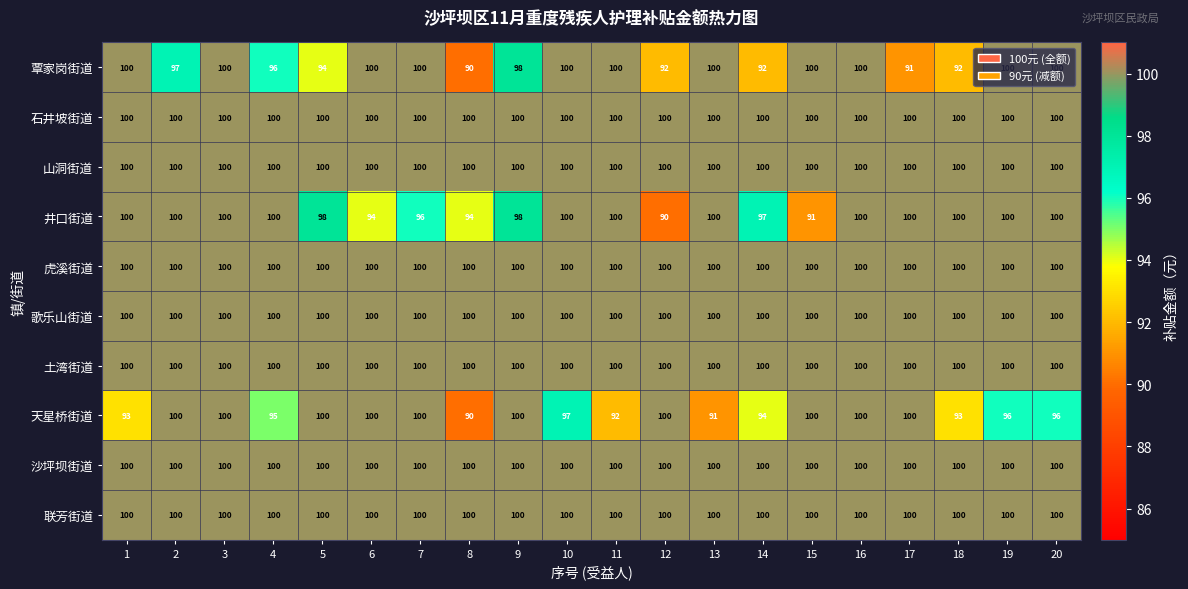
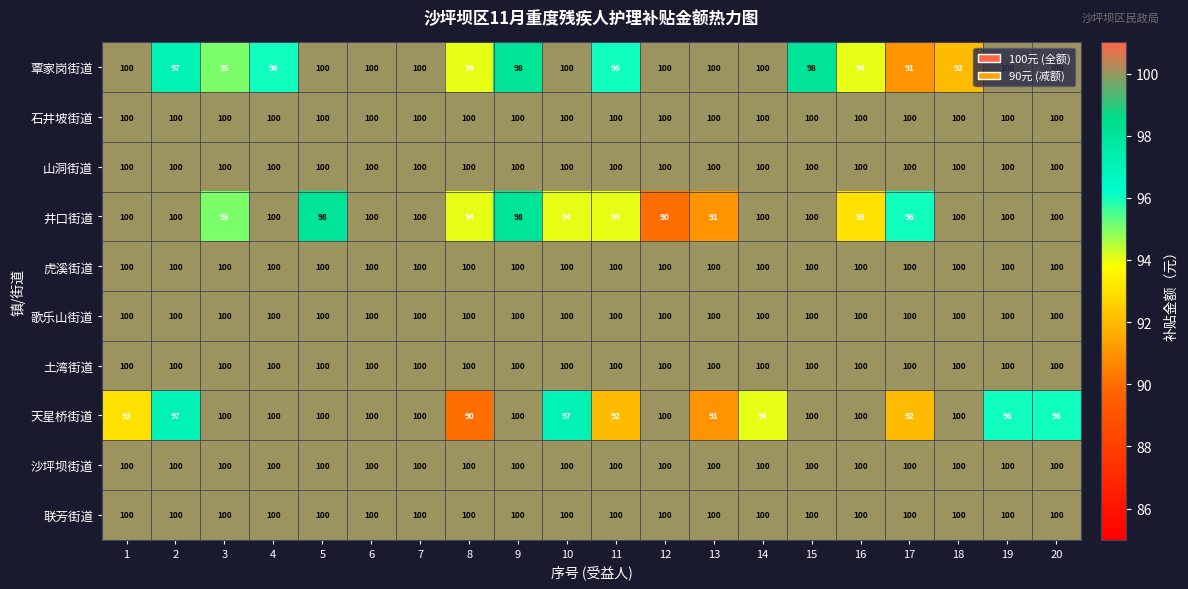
  {
    "覃家岗街道": {
      "1": 100,
      "2": 97,
-     "3": 100,
+     "3": 95,
      "4": 96,
-     "5": 94,
+     "5": 100,
      "6": 100,
      "7": 100,
-     "8": 90,
+     "8": 94,
      "9": 98,
      "10": 100,
-     "11": 100,
-     "12": 92,
+     "11": 96,
+     "12": 100,
      "13": 100,
-     "14": 92,
-     "15": 100,
-     "16": 100,
+     "14": 100,
+     "15": 98,
+     "16": 94,
      "17": 91,
      "18": 92
    },
    "石井坡街道": {
      "1": 100,
      "2": 100,
      "3": 100,
      "4": 100,
      "5": 100,
      "6": 100,
      "7": 100,
      "8": 100,
      "9": 100,
      "10": 100,
      "11": 100,
      "12": 100,
      "13": 100,
      "14": 100,
      "15": 100,
      "16": 100,
      "17": 100,
      "18": 100,
      "19": 100,
      "20": 100
    },
    "山洞街道": {
      "1": 100,
      "2": 100,
      "3": 100,
      "4": 100,
      "5": 100,
      "6": 100,
      "7": 100,
      "8": 100,
      "9": 100,
      "10": 100,
      "11": 100,
      "12": 100,
      "13": 100,
      "14": 100,
      "15": 100,
      "16": 100,
      "17": 100,
      "18": 100,
      "19": 100,
      "20": 100
    },
    "井口街道": {
      "1": 100,
      "2": 100,
-     "3": 100,
+     "3": 95,
      "4": 100,
      "5": 98,
-     "6": 94,
-     "7": 96,
+     "6": 100,
+     "7": 100,
      "8": 94,
      "9": 98,
-     "10": 100,
-     "11": 100,
+     "10": 94,
+     "11": 94,
      "12": 90,
-     "13": 100,
-     "14": 97,
-     "15": 91,
-     "16": 100,
-     "17": 100,
+     "13": 91,
+     "14": 100,
+     "15": 100,
+     "16": 93,
+     "17": 96,
      "18": 100,
      "19": 100,
      "20": 100
    },
    "虎溪街道": {
      "1": 100,
      "2": 100,
      "3": 100,
      "4": 100,
      "5": 100,
      "6": 100,
      "7": 100,
      "8": 100,
      "9": 100,
      "10": 100,
      "11": 100,
      "12": 100,
      "13": 100,
      "14": 100,
      "15": 100,
      "16": 100,
      "17": 100,
      "18": 100,
      "19": 100,
      "20": 100
    },
    "歌乐山街道": {
      "1": 100,
      "2": 100,
      "3": 100,
      "4": 100,
      "5": 100,
      "6": 100,
      "7": 100,
      "8": 100,
      "9": 100,
      "10": 100,
      "11": 100,
      "12": 100,
      "13": 100,
      "14": 100,
      "15": 100,
      "16": 100,
      "17": 100,
      "18": 100,
      "19": 100,
      "20": 100
    },
    "土湾街道": {
      "1": 100,
      "2": 100,
      "3": 100,
      "4": 100,
      "5": 100,
      "6": 100,
      "7": 100,
      "8": 100,
      "9": 100,
      "10": 100,
      "11": 100,
      "12": 100,
      "13": 100,
      "14": 100,
      "15": 100,
      "16": 100,
      "17": 100,
      "18": 100,
      "19": 100,
      "20": 100
    },
    "天星桥街道": {
      "1": 93,
-     "2": 100,
+     "2": 97,
      "3": 100,
-     "4": 95,
+     "4": 100,
      "5": 100,
      "6": 100,
      "7": 100,
      "8": 90,
      "9": 100,
      "10": 97,
      "11": 92,
      "12": 100,
      "13": 91,
      "14": 94,
      "15": 100,
      "16": 100,
-     "17": 100,
-     "18": 93,
+     "17": 92,
+     "18": 100,
      "19": 96,
      "20": 96
    },
    "沙坪坝街道": {
      "1": 100,
      "2": 100,
      "3": 100,
      "4": 100,
      "5": 100,
      "6": 100,
      "7": 100,
      "8": 100,
      "9": 100,
      "10": 100,
      "11": 100,
      "12": 100,
      "13": 100,
      "14": 100,
      "15": 100,
      "16": 100,
      "17": 100,
      "18": 100,
      "19": 100,
      "20": 100
    },
    "联芳街道": {
      "1": 100,
      "2": 100,
      "3": 100,
      "4": 100,
      "5": 100,
      "6": 100,
      "7": 100,
      "8": 100,
      "9": 100,
      "10": 100,
      "11": 100,
      "12": 100,
      "13": 100,
      "14": 100,
      "15": 100,
      "16": 100,
      "17": 100,
      "18": 100,
      "19": 100,
      "20": 100
    }
  }
